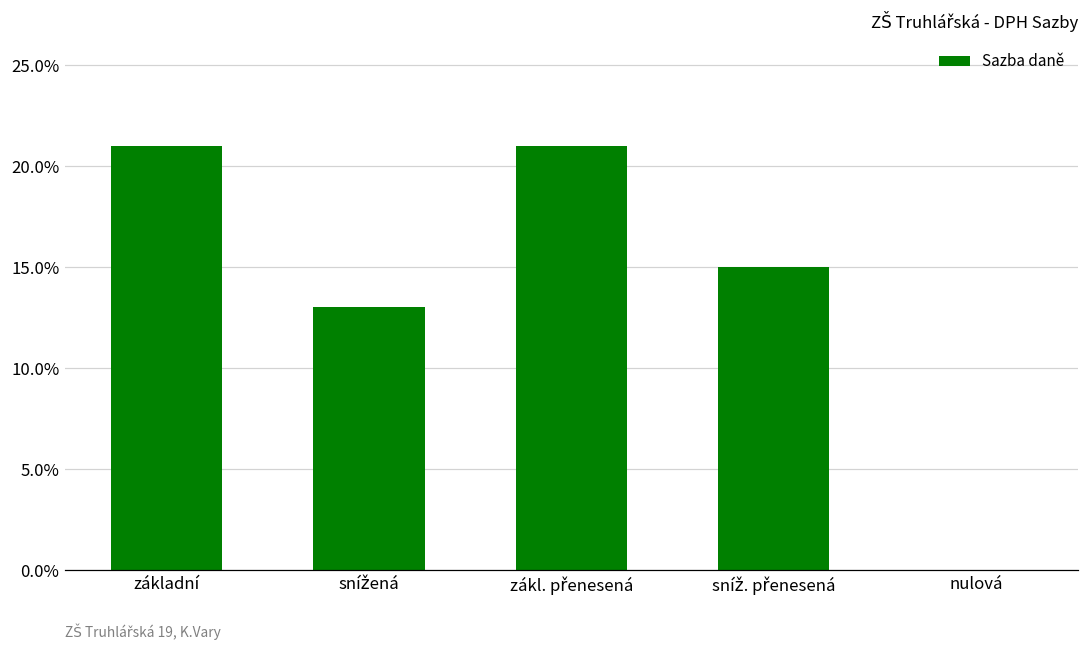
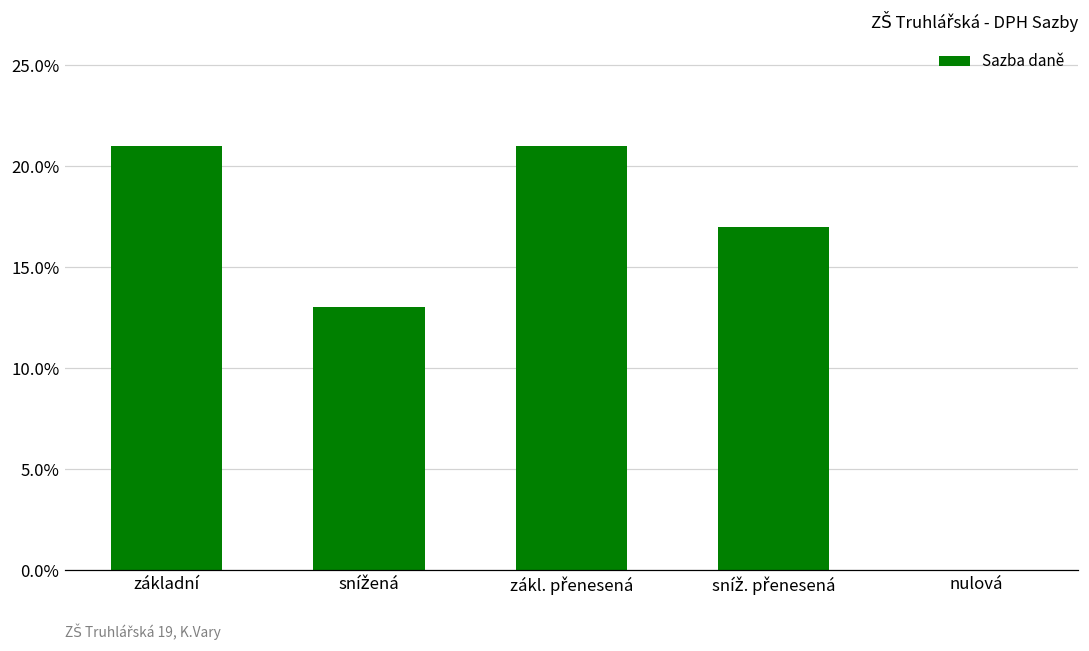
  {
    "základní": "21.0%",
    "snížená": "13.0%",
    "zákl. přenesená": "21.0%",
-   "sníž. přenesená": "15.0%",
+   "sníž. přenesená": "17.0%",
    "nulová": "0.0%"
  }
